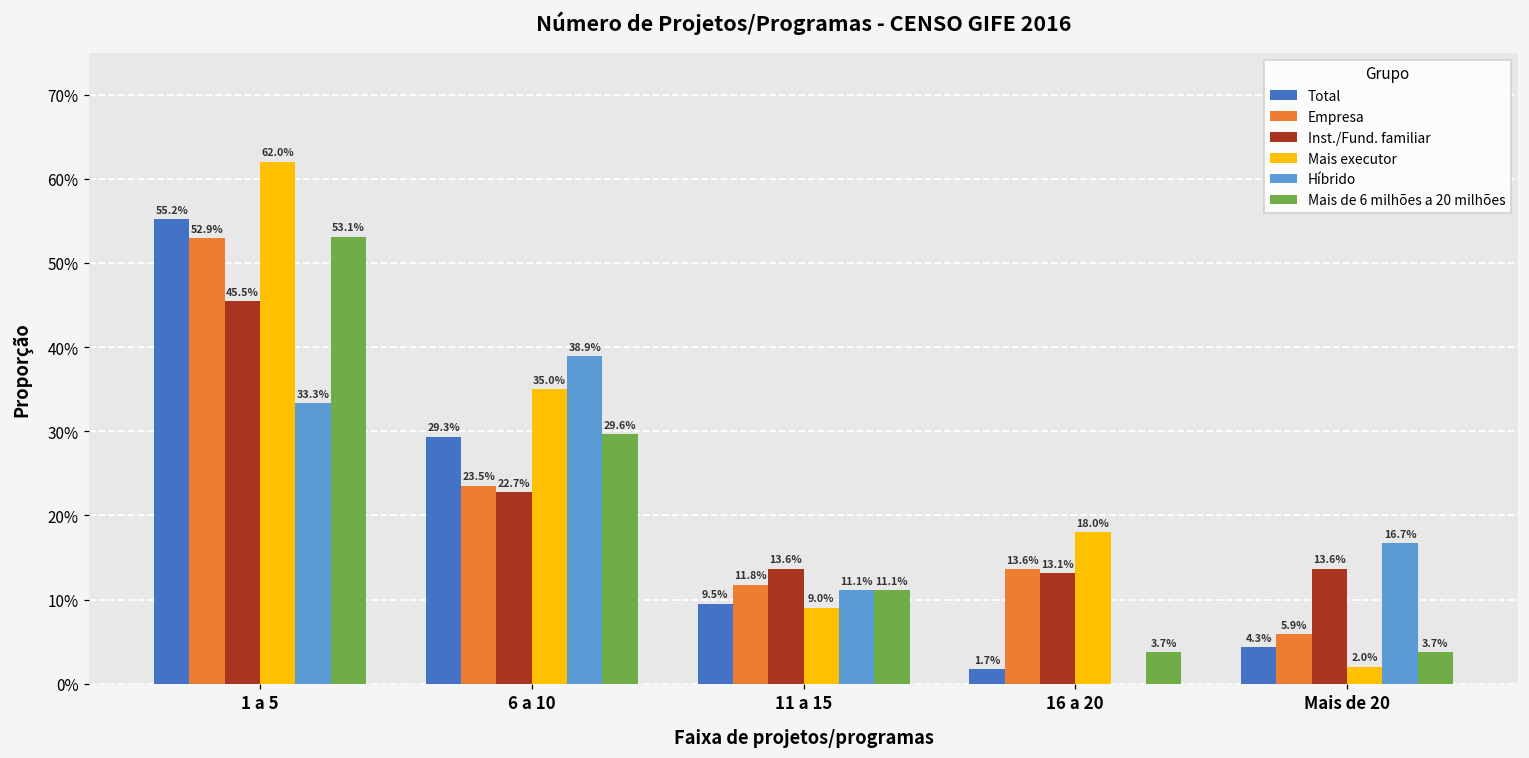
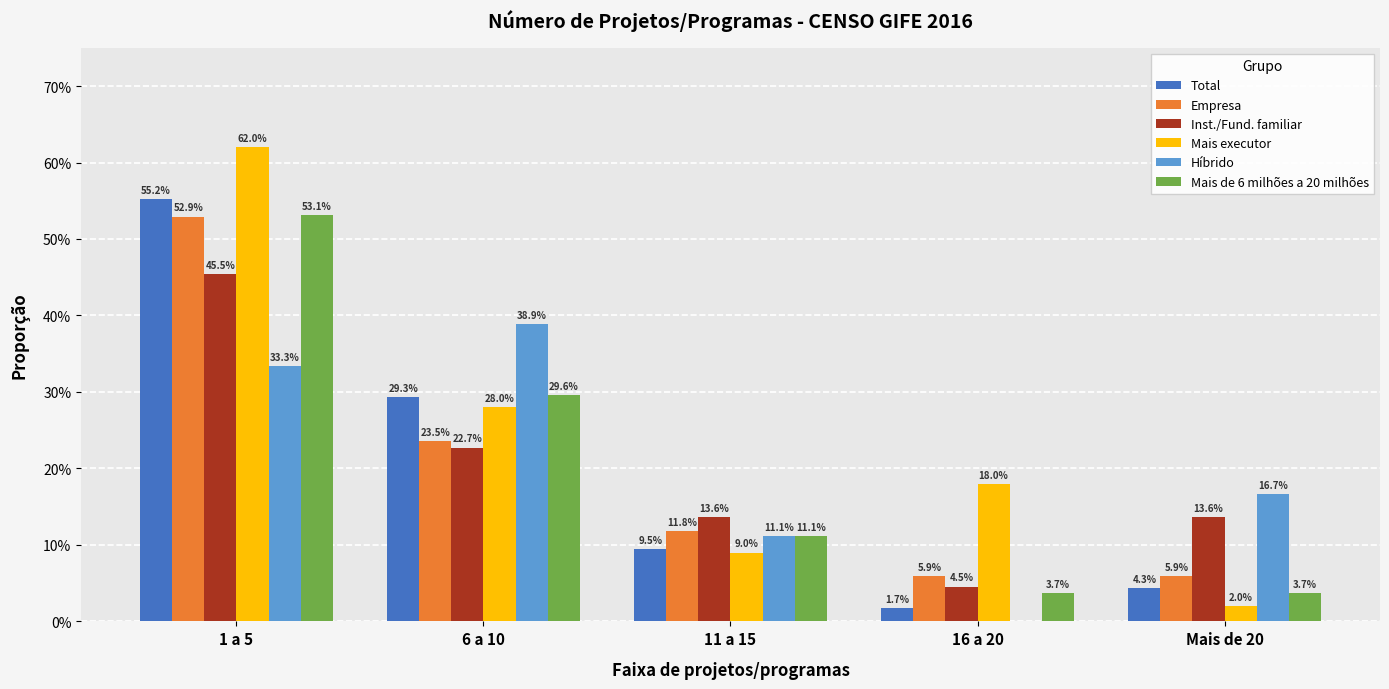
  {
    "Empresa": {
      "1 a 5": "52.9%",
      "6 a 10": "23.5%",
      "11 a 15": "11.8%",
-     "16 a 20": "13.6%",
+     "16 a 20": "5.9%",
      "Mais de 20": "5.9%"
    },
    "Inst./Fund. familiar": {
      "1 a 5": "45.5%",
      "6 a 10": "22.7%",
      "11 a 15": "13.6%",
-     "16 a 20": "13.1%",
+     "16 a 20": "4.5%",
      "Mais de 20": "13.6%"
    },
    "Mais executor": {
      "1 a 5": "62.0%",
-     "6 a 10": "35.0%",
+     "6 a 10": "28.0%",
      "11 a 15": "9.0%",
      "16 a 20": "18.0%",
      "Mais de 20": "2.0%"
    },
    "Mais de 6 milhões a 20 milhões": {
      "1 a 5": "53.1%",
      "6 a 10": "29.6%",
      "11 a 15": "11.1%",
      "16 a 20": "3.7%",
      "Mais de 20": "3.7%"
    }
  }
